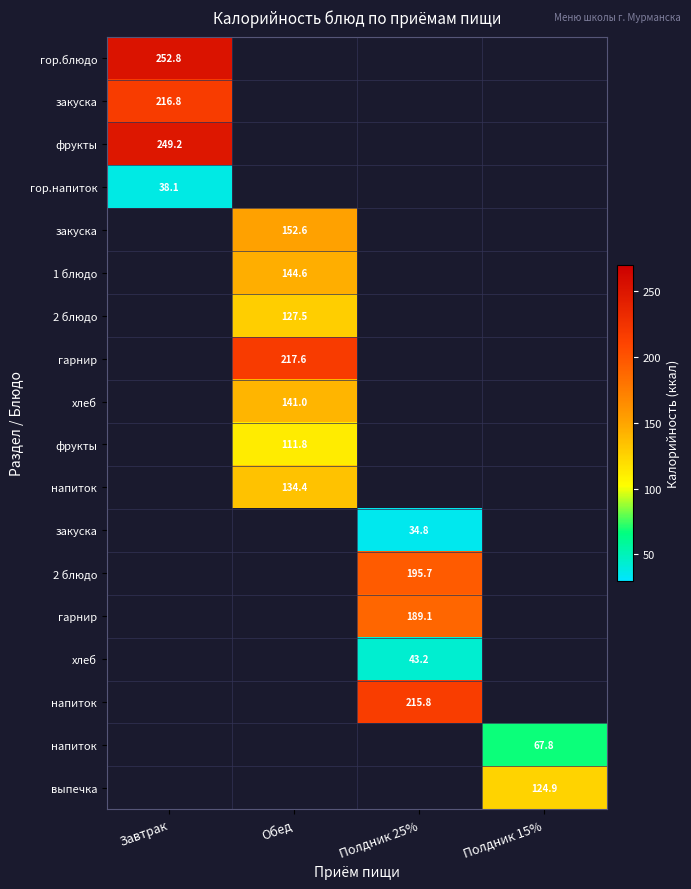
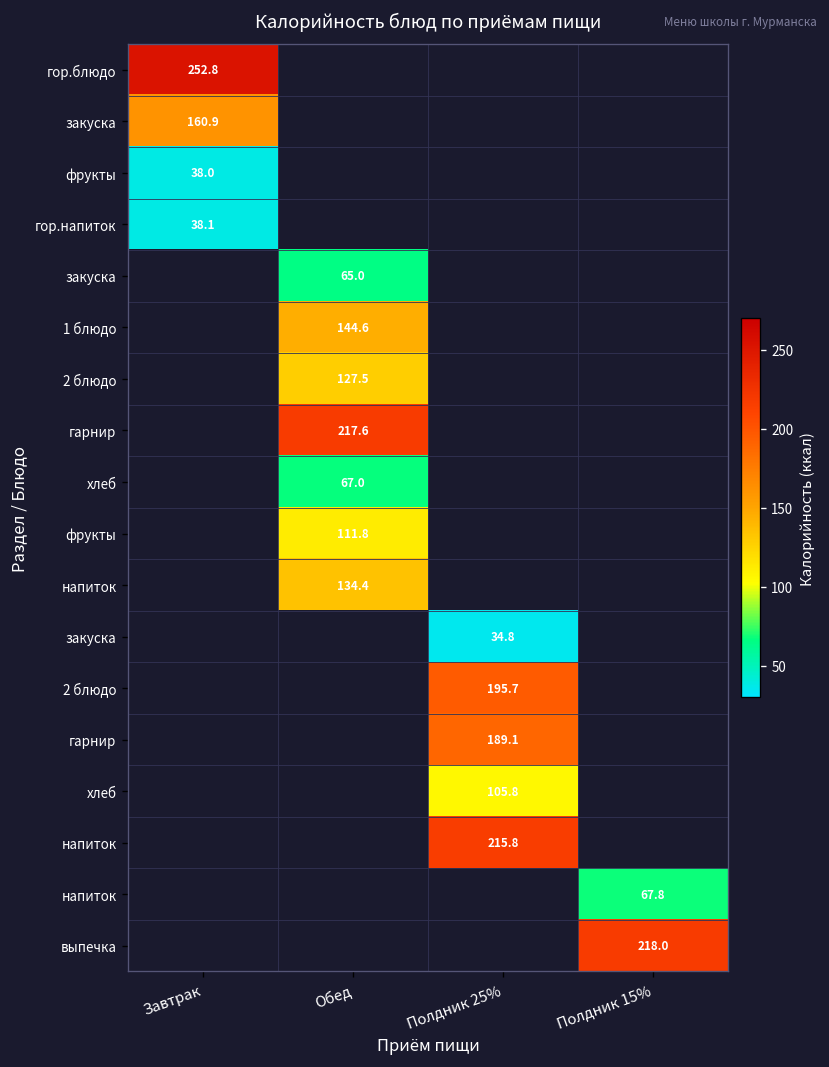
  {
    "гор.блюдо": {
      "Завтрак": 252.8
    },
    "закуска": {
-     "Завтрак": 216.8,
-     "Обед": 152.6,
+     "Завтрак": 160.9,
+     "Обед": 65.0,
      "Полдник 25%": 34.8
    },
    "фрукты": {
-     "Завтрак": 249.2,
+     "Завтрак": 38.0,
      "Обед": 111.8
    },
    "гор.напиток": {
      "Завтрак": 38.1
    },
    "1 блюдо": {
      "Обед": 144.6
    },
    "2 блюдо": {
      "Обед": 127.5,
      "Полдник 25%": 195.7
    },
    "гарнир": {
      "Обед": 217.6,
      "Полдник 25%": 189.1
    },
    "хлеб": {
-     "Обед": 141.0,
-     "Полдник 25%": 43.2
+     "Обед": 67.0,
+     "Полдник 25%": 105.8
    },
    "напиток": {
      "Обед": 134.4,
      "Полдник 25%": 215.8,
      "Полдник 15%": 67.8
    },
    "выпечка": {
-     "Полдник 15%": 124.9
+     "Полдник 15%": 218.0
    }
  }
